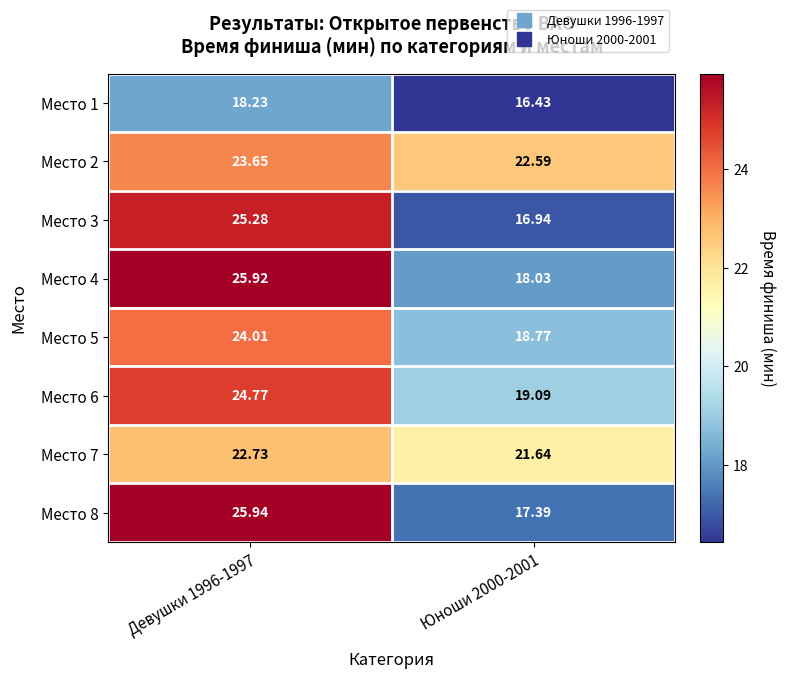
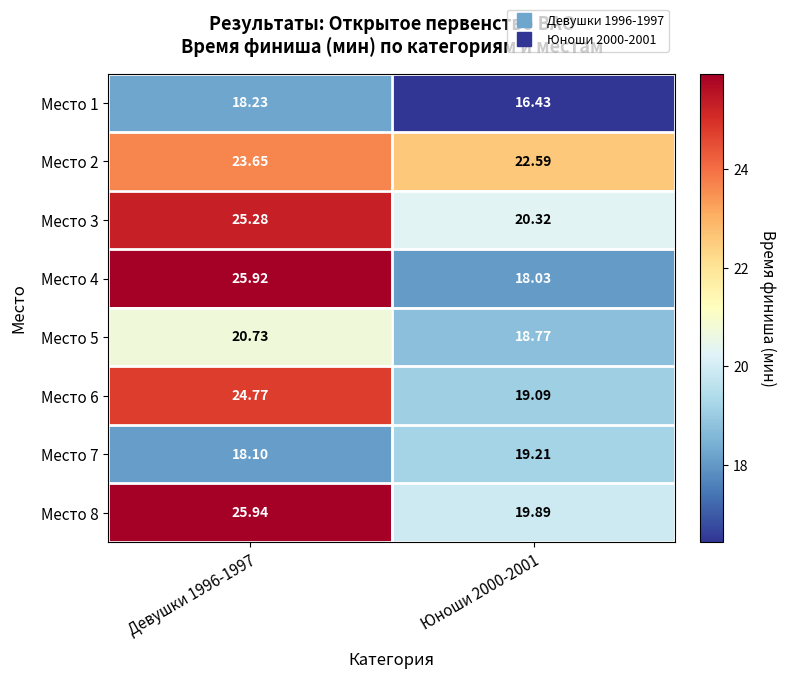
  {
    "Место 1": {
      "Девушки 1996-1997": 18.23,
      "Юноши 2000-2001": 16.43
    },
    "Место 2": {
      "Девушки 1996-1997": 23.65,
      "Юноши 2000-2001": 22.59
    },
    "Место 3": {
      "Девушки 1996-1997": 25.28,
-     "Юноши 2000-2001": 16.94
+     "Юноши 2000-2001": 20.32
    },
    "Место 4": {
      "Девушки 1996-1997": 25.92,
      "Юноши 2000-2001": 18.03
    },
    "Место 5": {
-     "Девушки 1996-1997": 24.01,
+     "Девушки 1996-1997": 20.73,
      "Юноши 2000-2001": 18.77
    },
    "Место 6": {
      "Девушки 1996-1997": 24.77,
      "Юноши 2000-2001": 19.09
    },
    "Место 7": {
-     "Девушки 1996-1997": 22.73,
-     "Юноши 2000-2001": 21.64
+     "Девушки 1996-1997": 18.10,
+     "Юноши 2000-2001": 19.21
    },
    "Место 8": {
      "Девушки 1996-1997": 25.94,
-     "Юноши 2000-2001": 17.39
+     "Юноши 2000-2001": 19.89
    }
  }
